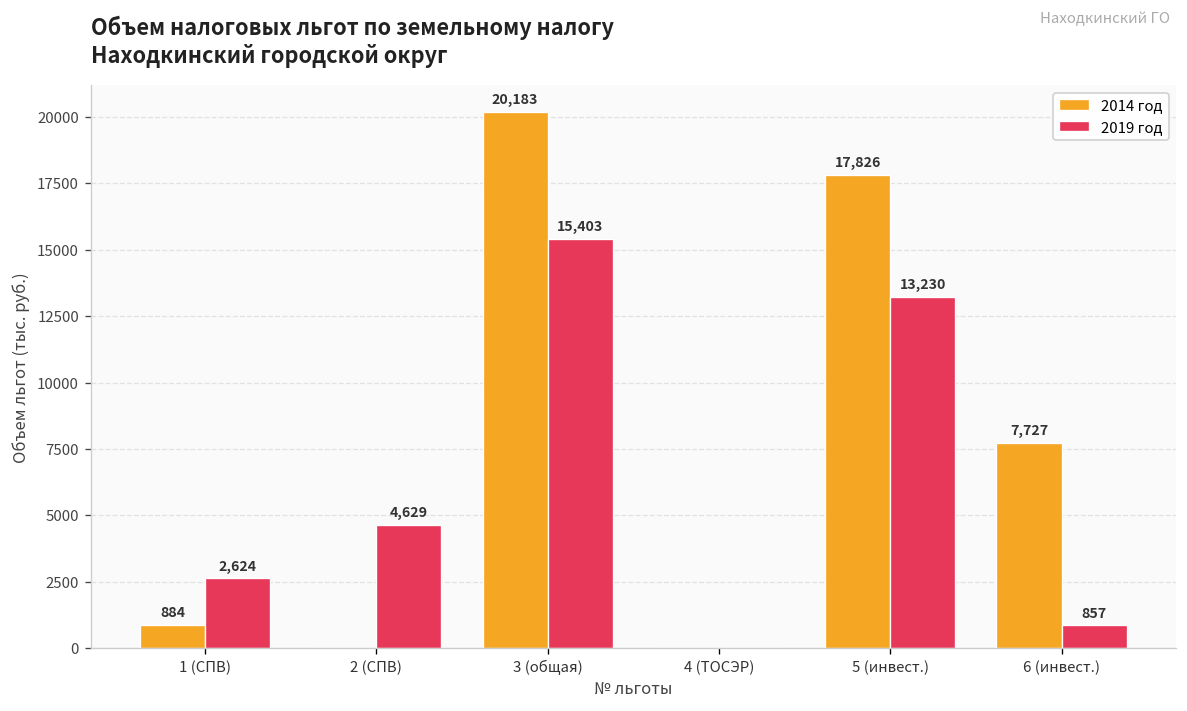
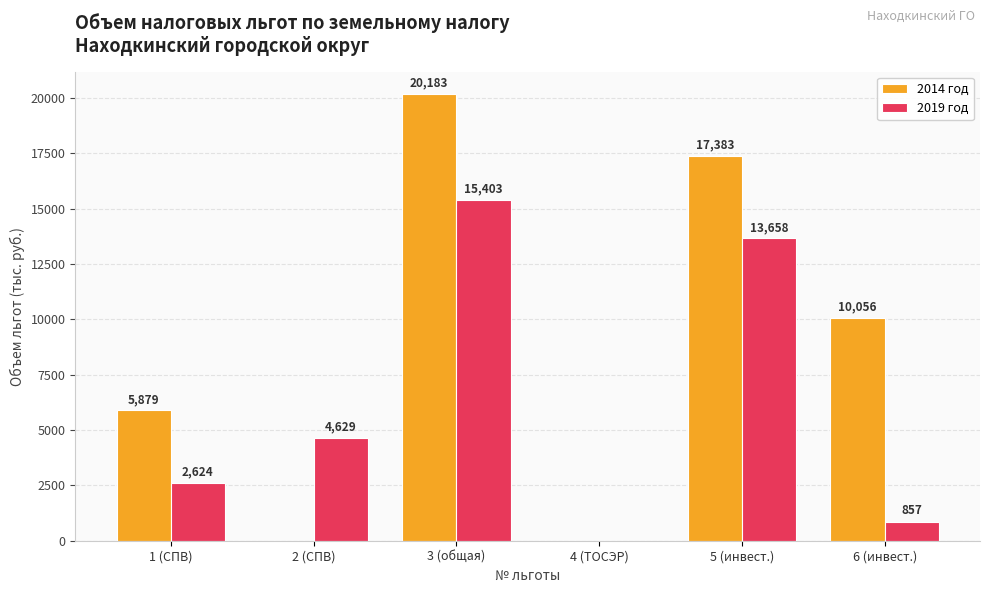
  {
    "2014 год": {
-     "1 (СПВ)": "884",
+     "1 (СПВ)": "5,879",
      "3 (общая)": "20,183",
-     "5 (инвест.)": "17,826",
-     "6 (инвест.)": "7,727"
+     "5 (инвест.)": "17,383",
+     "6 (инвест.)": "10,056"
    },
    "2019 год": {
      "1 (СПВ)": "2,624",
      "2 (СПВ)": "4,629",
      "3 (общая)": "15,403",
-     "5 (инвест.)": "13,230",
+     "5 (инвест.)": "13,658",
      "6 (инвест.)": "857"
    }
  }
